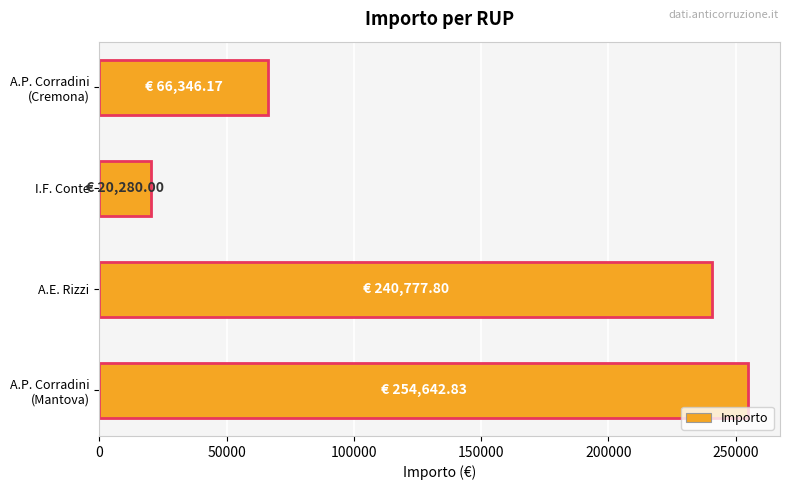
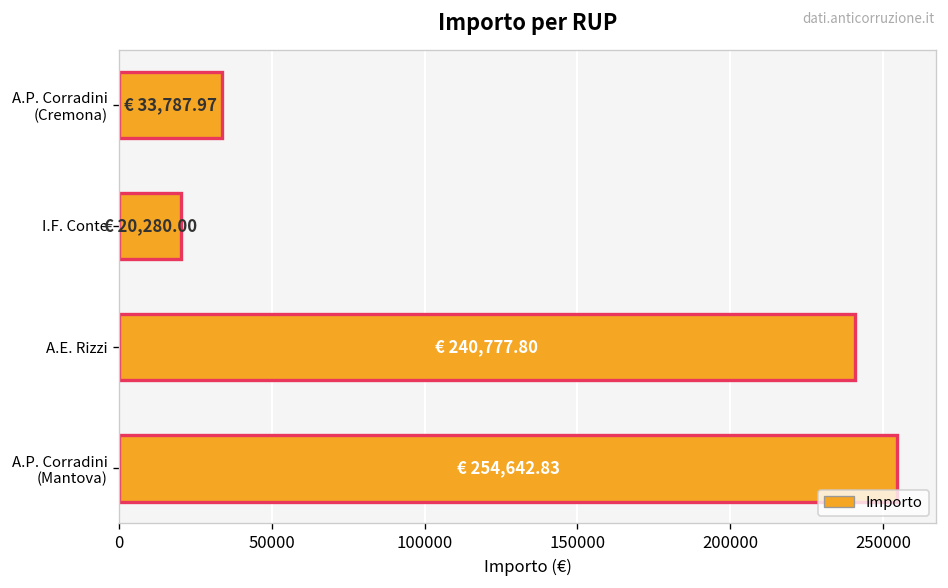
  {
-   "A.P. Corradini (Cremona)": "66,346.17",
+   "A.P. Corradini (Cremona)": "33,787.97",
    "I.F. Conte": "20,280.00",
    "A.E. Rizzi": "240,777.80",
    "A.P. Corradini (Mantova)": "254,642.83"
  }
